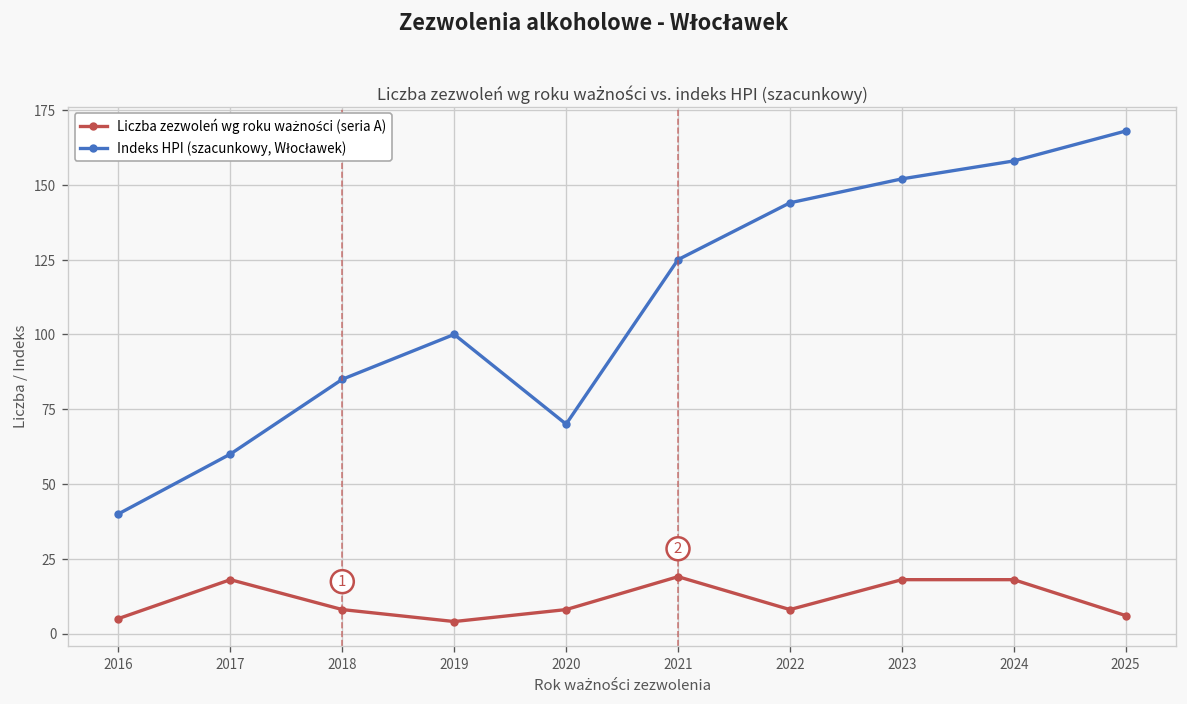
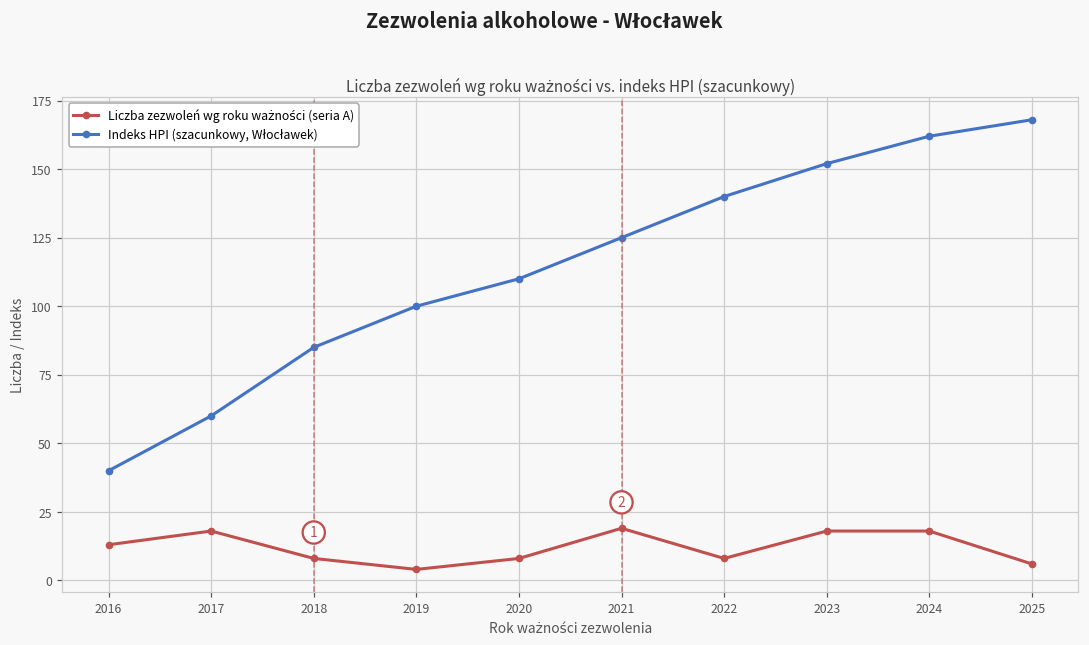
  {
    "Liczba zezwoleń wg roku ważności (seria A)": {
-     "2016": 5,
+     "2016": 13,
      "2017": 18,
      "2019": 4,
      "2020": 8,
      "2022": 8,
      "2023": 18,
      "2024": 18,
      "2025": 6
    },
    "Indeks HPI (szacunkowy, Włocławek)": {
      "2016": 40,
      "2017": 60,
      "2018": 85,
      "2019": 100,
-     "2020": 70,
+     "2020": 110,
      "2021": 125,
-     "2022": 144,
+     "2022": 140,
      "2023": 152,
-     "2024": 158,
+     "2024": 162,
      "2025": 168
    }
  }
